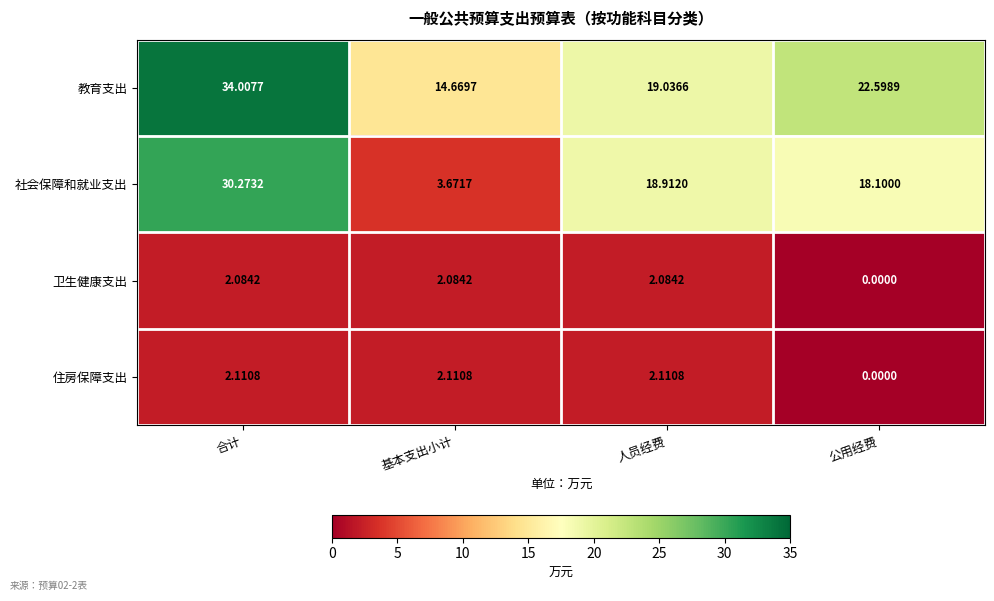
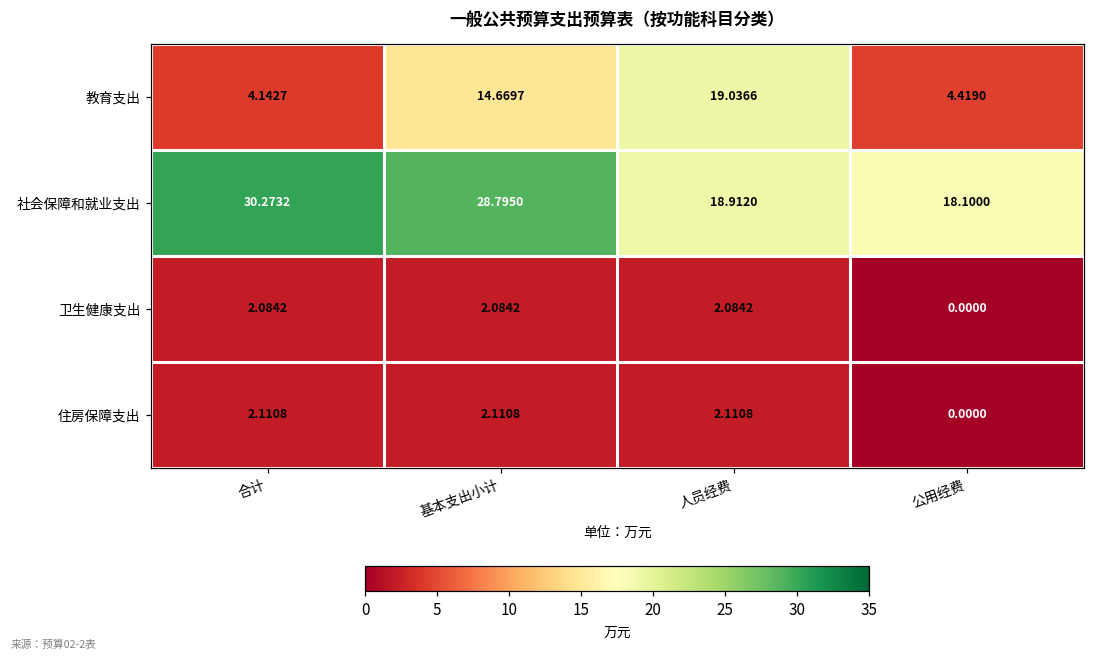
  {
    "教育支出": {
-     "合计": 34.0077,
+     "合计": 4.1427,
      "基本支出小计": 14.6697,
      "人员经费": 19.0366,
-     "公用经费": 22.5989
+     "公用经费": 4.4190
    },
    "社会保障和就业支出": {
      "合计": 30.2732,
-     "基本支出小计": 3.6717,
+     "基本支出小计": 28.7950,
      "人员经费": 18.9120,
      "公用经费": 18.1000
    },
    "卫生健康支出": {
      "合计": 2.0842,
      "基本支出小计": 2.0842,
      "人员经费": 2.0842,
      "公用经费": 0.0000
    },
    "住房保障支出": {
      "合计": 2.1108,
      "基本支出小计": 2.1108,
      "人员经费": 2.1108,
      "公用经费": 0.0000
    }
  }
